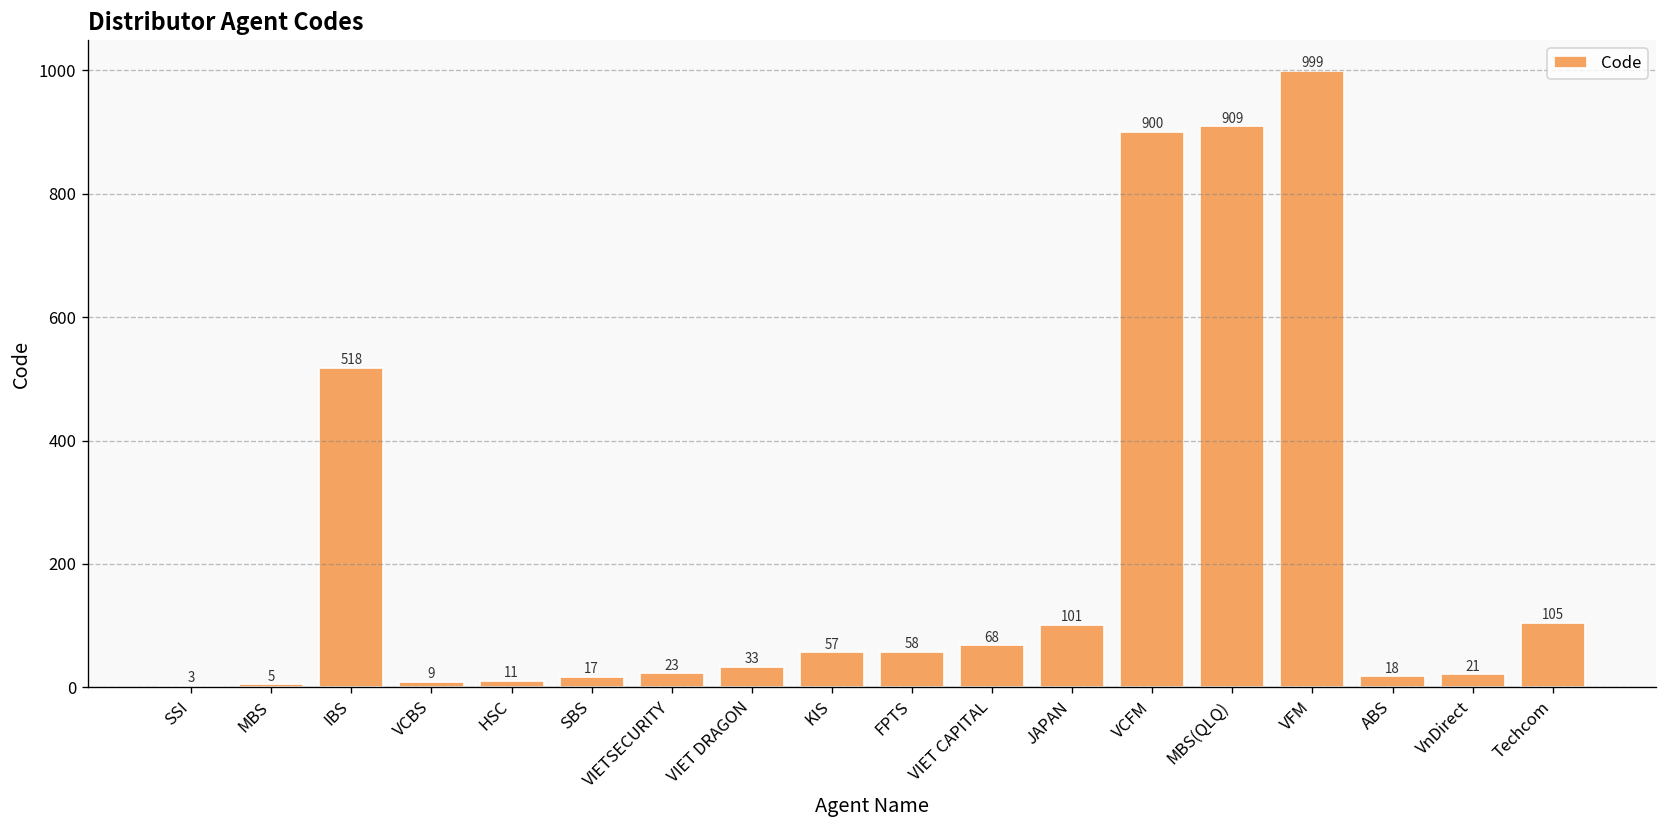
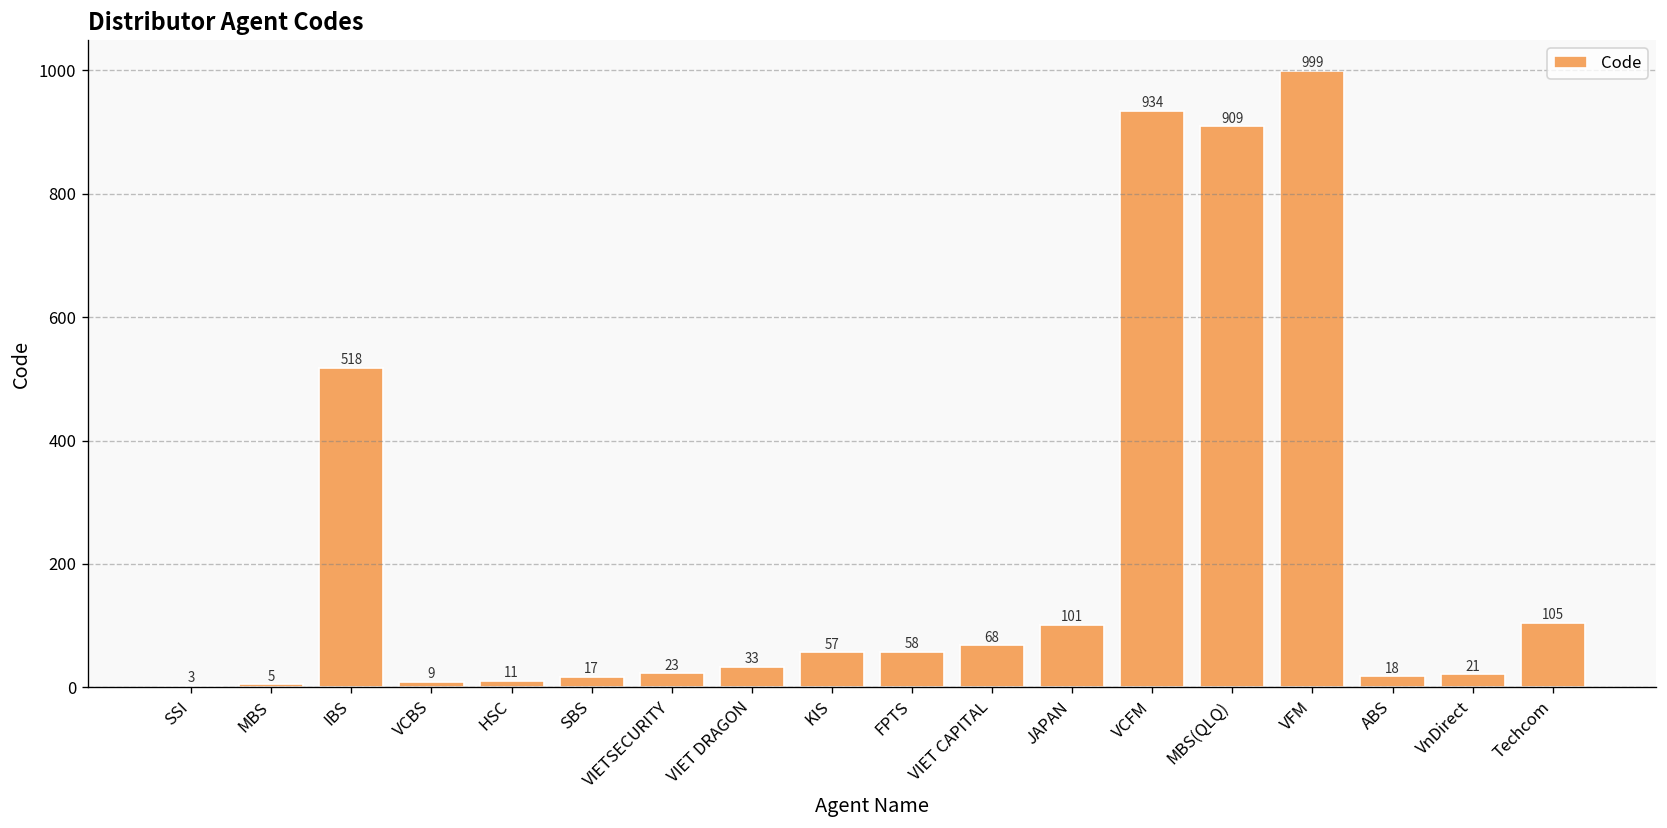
  {
    "SSI": 3,
    "MBS": 5,
    "IBS": 518,
    "VCBS": 9,
    "HSC": 11,
    "SBS": 17,
    "VIETSECURITY": 23,
    "VIET DRAGON": 33,
    "KIS": 57,
    "FPTS": 58,
    "VIET CAPITAL": 68,
    "JAPAN": 101,
-   "VCFM": 900,
+   "VCFM": 934,
    "MBS(QLQ)": 909,
    "VFM": 999,
    "ABS": 18,
    "VnDirect": 21,
    "Techcom": 105
  }
